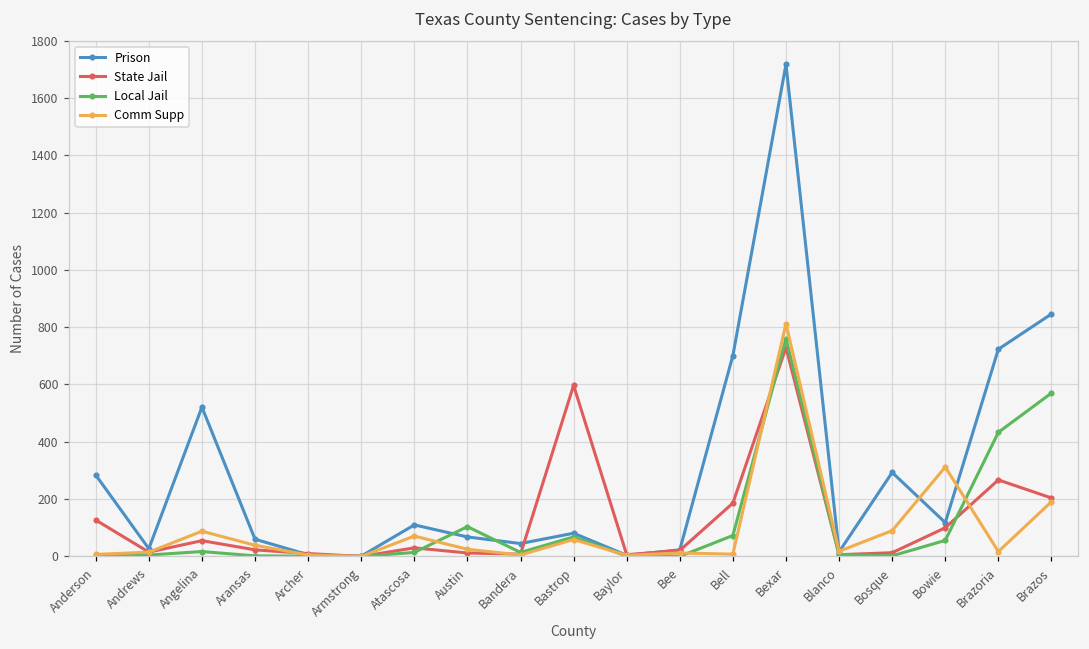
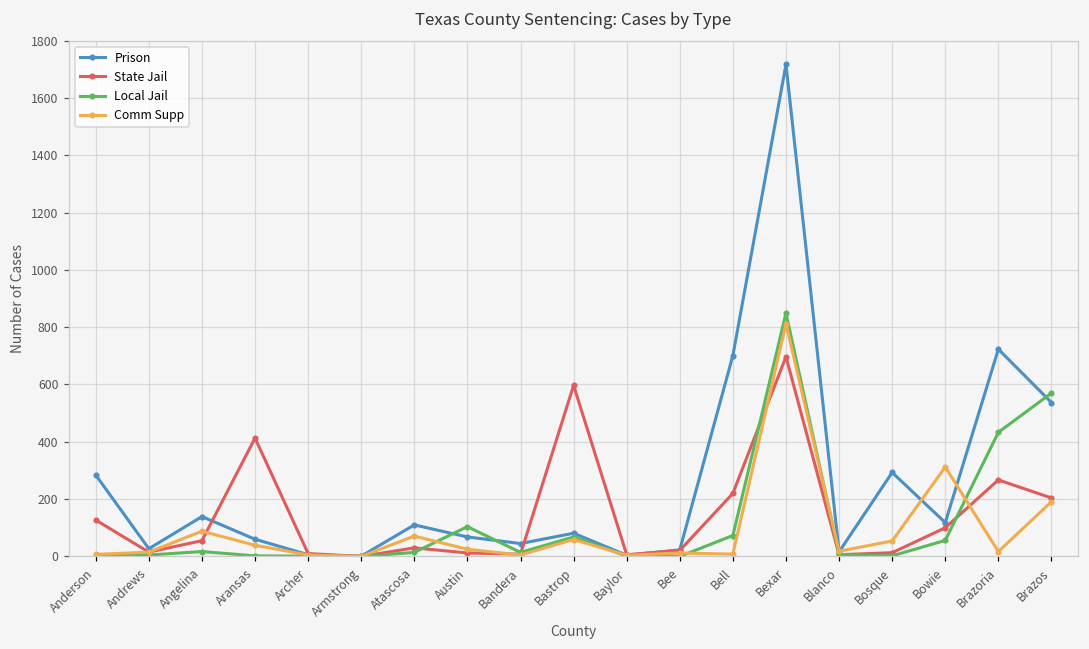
  {
    "Prison": {
      "Anderson": 280,
      "Andrews": 30,
-     "Angelina": 520,
+     "Angelina": 140,
      "Aransas": 60,
      "Atascosa": 110,
      "Austin": 70,
      "Bandera": 50,
      "Bastrop": 80,
      "Bell": 700,
      "Bexar": 1720,
      "Bosque": 290,
      "Bowie": 120,
      "Brazoria": 720,
-     "Brazos": 850
+     "Brazos": 540
    },
    "State Jail": {
      "Anderson": 130,
      "Angelina": 60,
-     "Aransas": 20,
+     "Aransas": 410,
      "Atascosa": 30,
      "Austin": 10,
      "Bastrop": 600,
-     "Bell": 190,
-     "Bexar": 730,
+     "Bell": 220,
+     "Bexar": 700,
      "Bosque": 10,
      "Bowie": 100,
      "Brazoria": 270,
      "Brazos": 200
    },
    "Local Jail": {
      "Andrews": 10,
      "Angelina": 20,
      "Aransas": 0,
      "Atascosa": 10,
      "Austin": 100,
      "Bee": 0,
      "Bell": 70,
-     "Bexar": 760,
+     "Bexar": 850,
      "Bosque": 0,
      "Bowie": 60,
      "Brazoria": 430,
      "Brazos": 570
    },
    "Comm Supp": {
      "Angelina": 90,
      "Aransas": 40,
      "Atascosa": 70,
      "Austin": 30,
      "Bell": 10,
      "Bexar": 810,
-     "Bosque": 90,
+     "Bosque": 50,
      "Bowie": 310,
      "Brazoria": 20,
      "Brazos": 190
    }
  }
